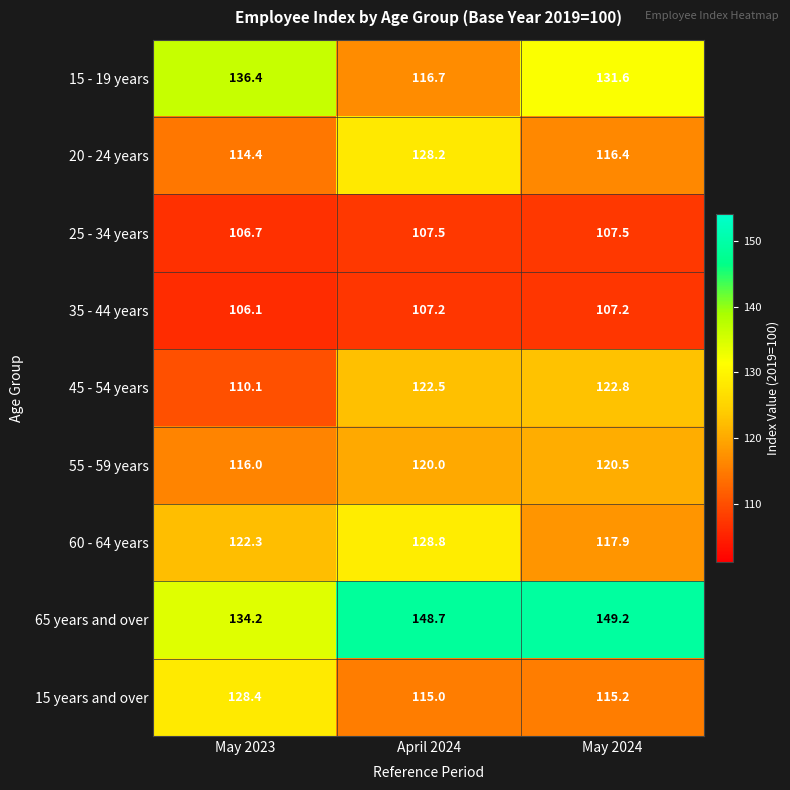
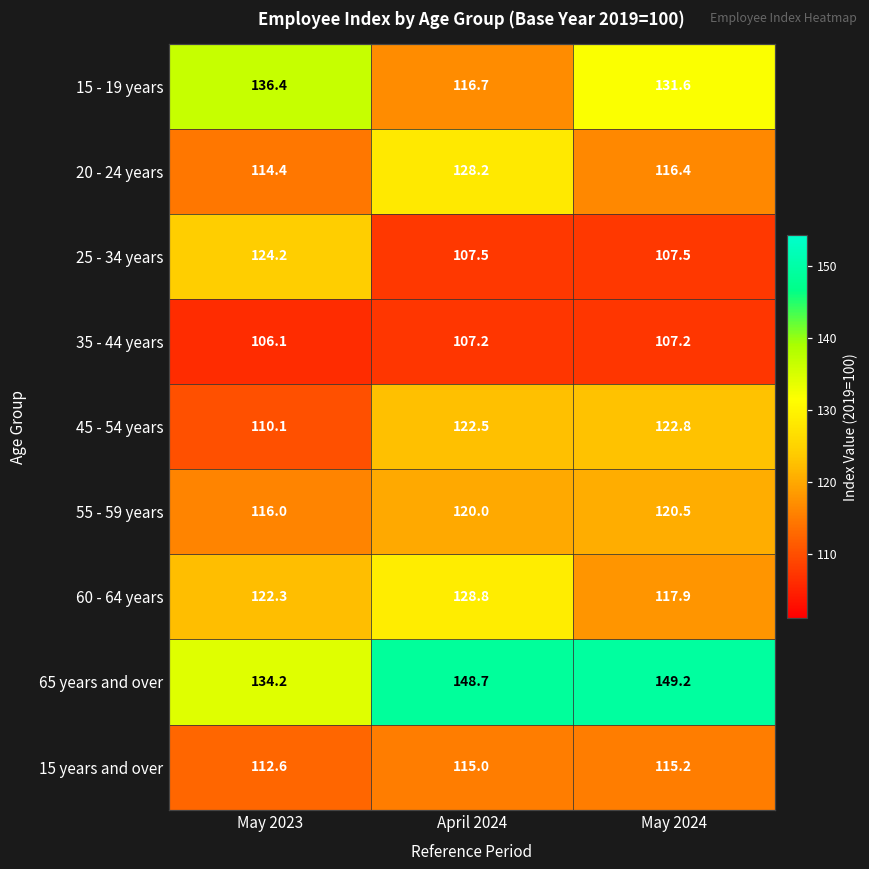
  {
    "15 - 19 years": {
      "May 2023": 136.4,
      "April 2024": 116.7,
      "May 2024": 131.6
    },
    "20 - 24 years": {
      "May 2023": 114.4,
      "April 2024": 128.2,
      "May 2024": 116.4
    },
    "25 - 34 years": {
-     "May 2023": 106.7,
+     "May 2023": 124.2,
      "April 2024": 107.5,
      "May 2024": 107.5
    },
    "35 - 44 years": {
      "May 2023": 106.1,
      "April 2024": 107.2,
      "May 2024": 107.2
    },
    "45 - 54 years": {
      "May 2023": 110.1,
      "April 2024": 122.5,
      "May 2024": 122.8
    },
    "55 - 59 years": {
      "May 2023": 116.0,
      "April 2024": 120.0,
      "May 2024": 120.5
    },
    "60 - 64 years": {
      "May 2023": 122.3,
      "April 2024": 128.8,
      "May 2024": 117.9
    },
    "65 years and over": {
      "May 2023": 134.2,
      "April 2024": 148.7,
      "May 2024": 149.2
    },
    "15 years and over": {
-     "May 2023": 128.4,
+     "May 2023": 112.6,
      "April 2024": 115.0,
      "May 2024": 115.2
    }
  }
